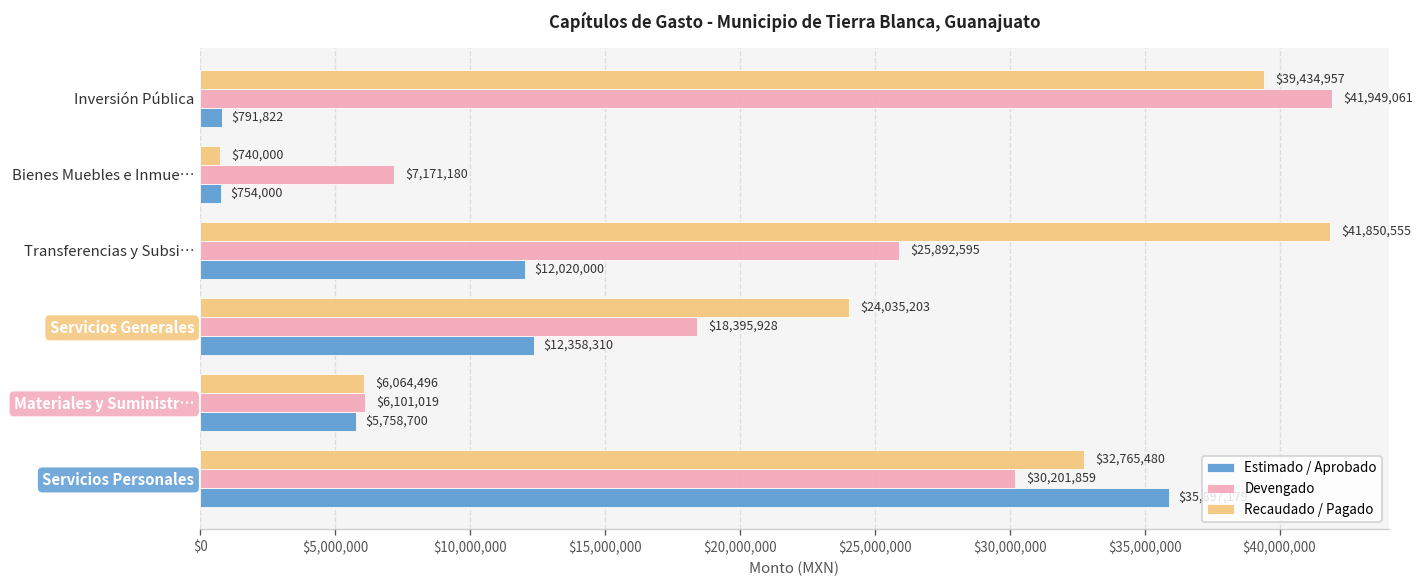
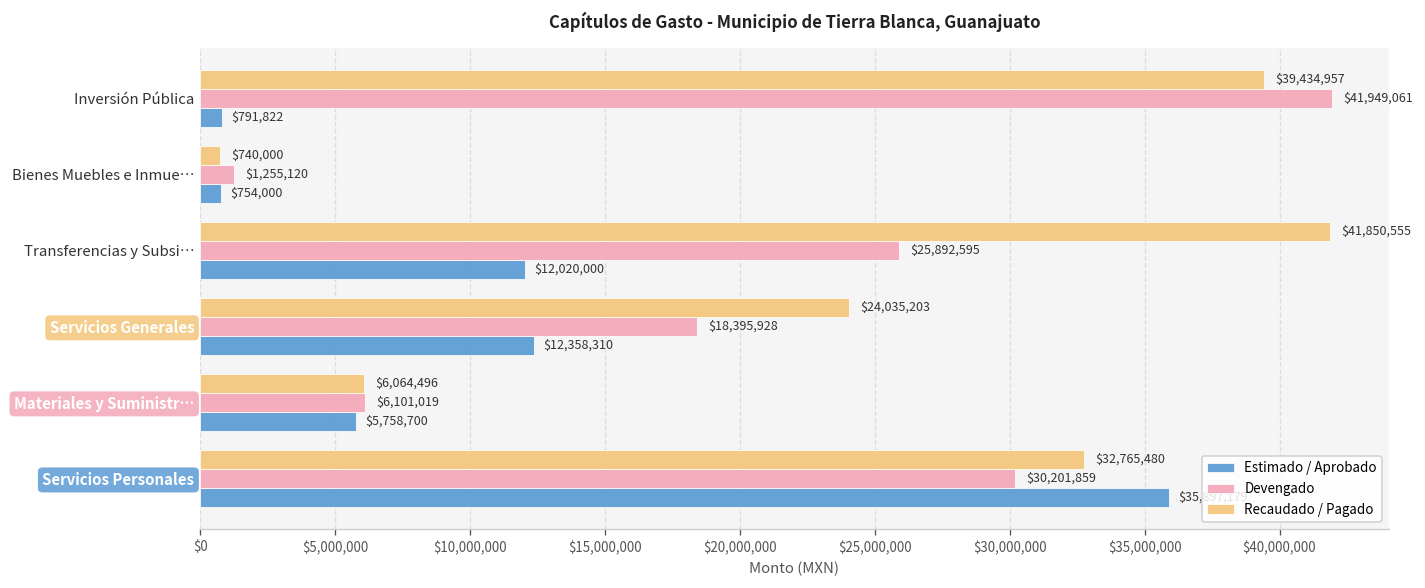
  {
    "Estimado / Aprobado": {
      "Inversión Pública": "$791,822",
      "Bienes Muebles e Inmue…": "$754,000",
      "Transferencias y Subsi…": "$12,020,000",
      "Servicios Generales": "$12,358,310",
      "Materiales y Suministr…": "$5,758,700"
    },
    "Devengado": {
      "Inversión Pública": "$41,949,061",
-     "Bienes Muebles e Inmue…": "$7,171,180",
+     "Bienes Muebles e Inmue…": "$1,255,120",
      "Transferencias y Subsi…": "$25,892,595",
      "Servicios Generales": "$18,395,928",
      "Materiales y Suministr…": "$6,101,019",
      "Servicios Personales": "$30,201,859"
    },
    "Recaudado / Pagado": {
      "Inversión Pública": "$39,434,957",
      "Bienes Muebles e Inmue…": "$740,000",
      "Transferencias y Subsi…": "$41,850,555",
      "Servicios Generales": "$24,035,203",
      "Materiales y Suministr…": "$6,064,496",
      "Servicios Personales": "$32,765,480"
    }
  }
